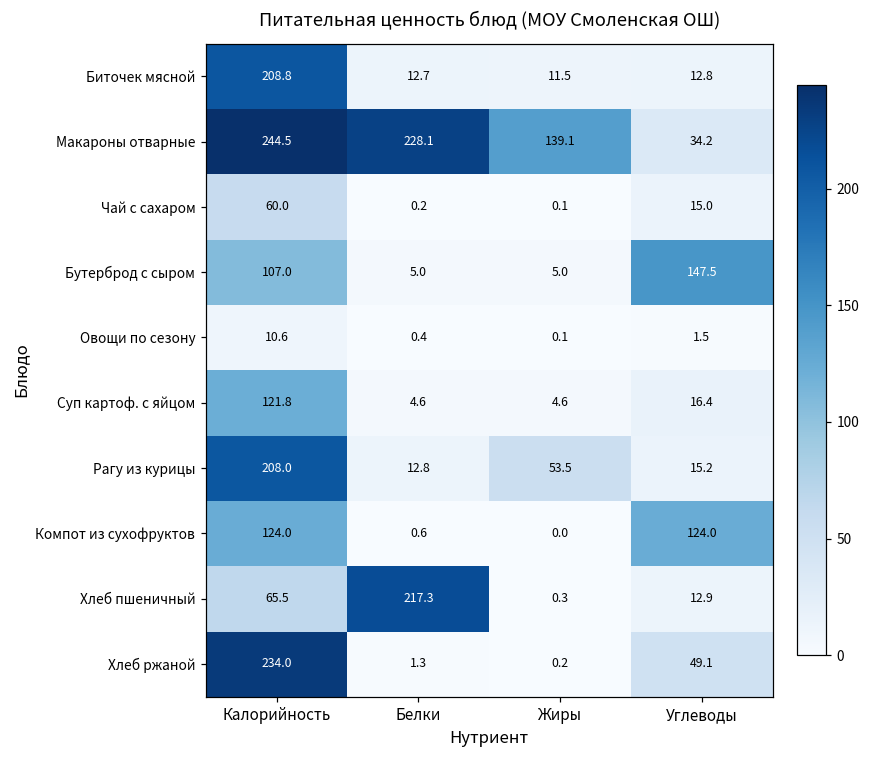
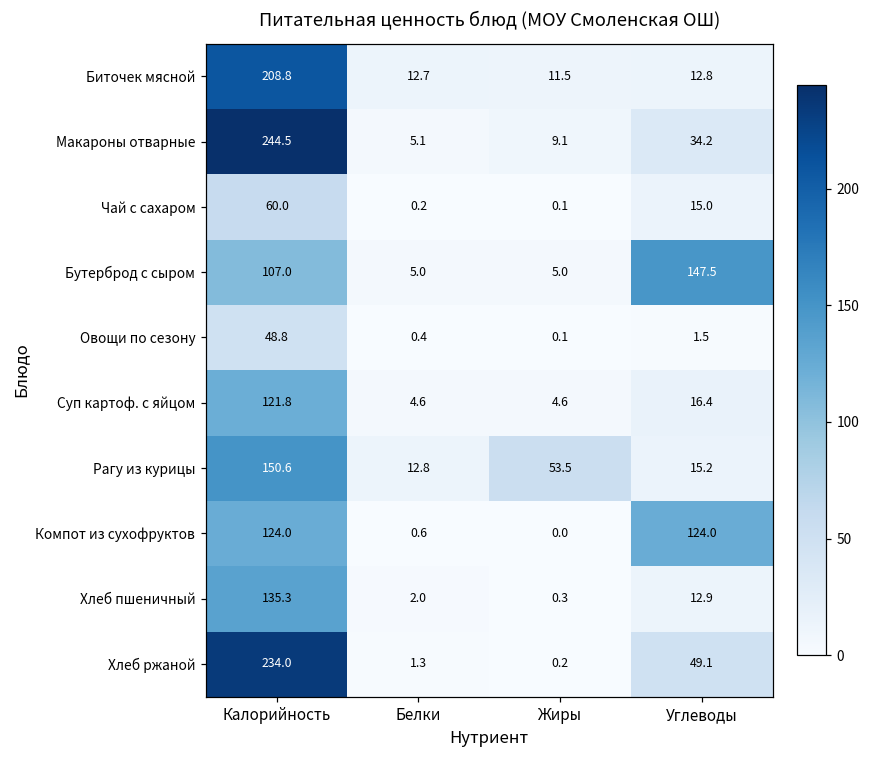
  {
    "Биточек мясной": {
      "Калорийность": 208.8,
      "Белки": 12.7,
      "Жиры": 11.5,
      "Углеводы": 12.8
    },
    "Макароны отварные": {
      "Калорийность": 244.5,
-     "Белки": 228.1,
-     "Жиры": 139.1,
+     "Белки": 5.1,
+     "Жиры": 9.1,
      "Углеводы": 34.2
    },
    "Чай с сахаром": {
      "Калорийность": 60.0,
      "Белки": 0.2,
      "Жиры": 0.1,
      "Углеводы": 15.0
    },
    "Бутерброд с сыром": {
      "Калорийность": 107.0,
      "Белки": 5.0,
      "Жиры": 5.0,
      "Углеводы": 147.5
    },
    "Овощи по сезону": {
-     "Калорийность": 10.6,
+     "Калорийность": 48.8,
      "Белки": 0.4,
      "Жиры": 0.1,
      "Углеводы": 1.5
    },
    "Суп картоф. с яйцом": {
      "Калорийность": 121.8,
      "Белки": 4.6,
      "Жиры": 4.6,
      "Углеводы": 16.4
    },
    "Рагу из курицы": {
-     "Калорийность": 208.0,
+     "Калорийность": 150.6,
      "Белки": 12.8,
      "Жиры": 53.5,
      "Углеводы": 15.2
    },
    "Компот из сухофруктов": {
      "Калорийность": 124.0,
      "Белки": 0.6,
      "Жиры": 0.0,
      "Углеводы": 124.0
    },
    "Хлеб пшеничный": {
-     "Калорийность": 65.5,
-     "Белки": 217.3,
+     "Калорийность": 135.3,
+     "Белки": 2.0,
      "Жиры": 0.3,
      "Углеводы": 12.9
    },
    "Хлеб ржаной": {
      "Калорийность": 234.0,
      "Белки": 1.3,
      "Жиры": 0.2,
      "Углеводы": 49.1
    }
  }
